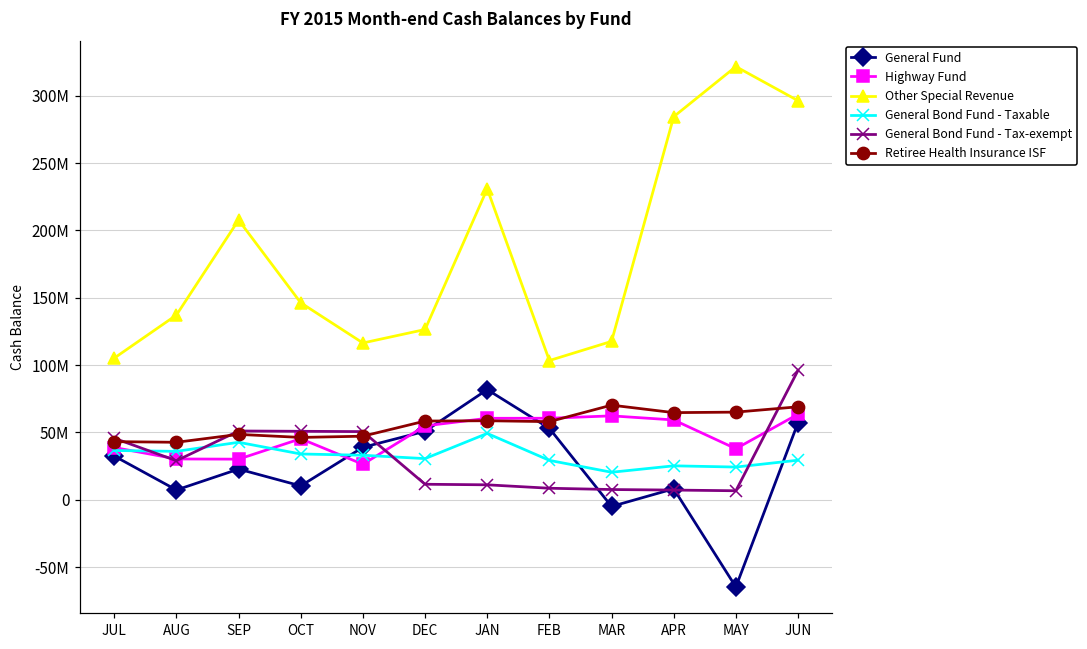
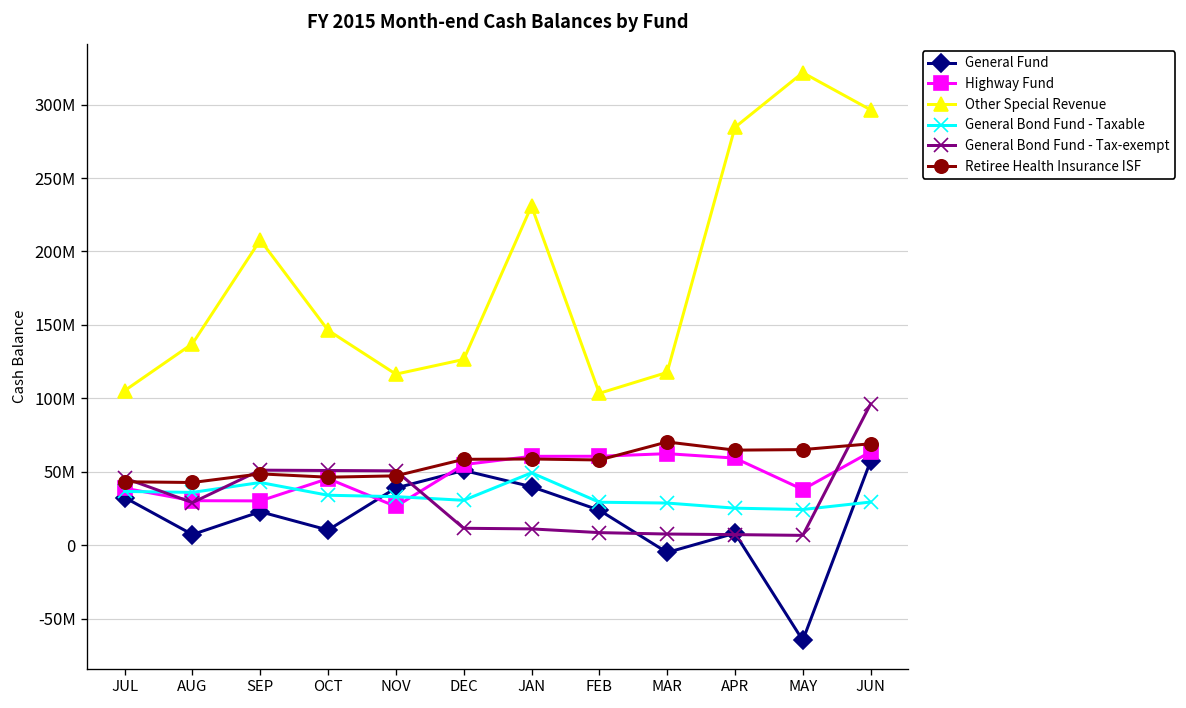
  {
    "General Fund": {
      "JUL": 32000000,
      "AUG": 7000000,
      "SEP": 23000000,
      "OCT": 10000000,
      "NOV": 39000000,
      "DEC": 51000000,
-     "JAN": 82000000,
-     "FEB": 53000000,
+     "JAN": 40000000,
+     "FEB": 24000000,
      "MAR": -5000000,
      "MAY": -65000000,
      "JUN": 57000000
    },
    "Highway Fund": {
      "JUL": 39000000,
      "SEP": 30000000,
      "NOV": 26000000,
      "DEC": 55000000,
      "FEB": 61000000,
      "MAR": 62000000,
      "APR": 59000000,
      "MAY": 38000000,
      "JUN": 64000000
    },
    "Other Special Revenue": {
      "JUL": 105000000,
      "AUG": 137000000,
      "SEP": 208000000,
      "OCT": 146000000,
      "NOV": 116000000,
      "DEC": 126000000,
      "JAN": 231000000,
      "FEB": 103000000,
      "MAR": 118000000,
      "APR": 285000000,
      "MAY": 322000000,
      "JUN": 296000000
    },
    "General Bond Fund - Taxable": {
      "JUL": 37000000,
      "AUG": 36000000,
      "SEP": 43000000,
      "OCT": 34000000,
      "NOV": 33000000,
      "DEC": 31000000,
      "JAN": 49000000,
      "FEB": 29000000,
-     "MAR": 20000000,
+     "MAR": 29000000,
      "APR": 25000000,
      "MAY": 24000000,
      "JUN": 29000000
    },
    "General Bond Fund - Tax-exempt": {
      "JUL": 46000000,
      "SEP": 51000000,
      "OCT": 51000000,
      "NOV": 51000000,
      "DEC": 11000000,
      "JAN": 11000000,
      "FEB": 9000000,
      "MAR": 8000000,
      "MAY": 7000000,
      "JUN": 96000000
    },
    "Retiree Health Insurance ISF": {
      "JUL": 43000000,
      "AUG": 43000000,
      "SEP": 49000000,
      "NOV": 47000000,
      "DEC": 58000000,
      "FEB": 58000000,
      "MAR": 70000000,
      "APR": 65000000,
      "MAY": 65000000,
      "JUN": 69000000
    }
  }
